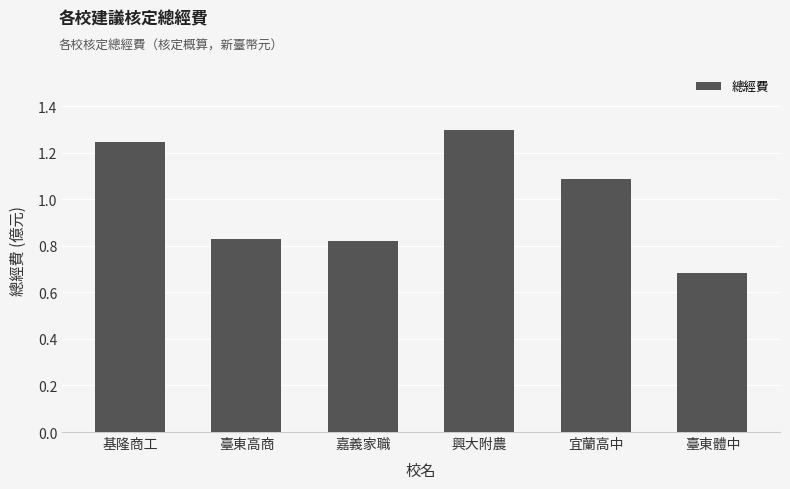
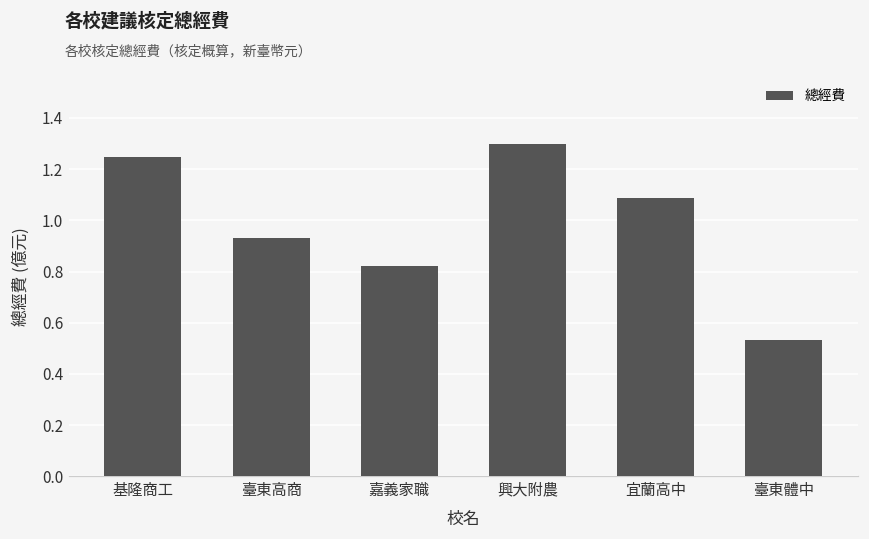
  {
    "基隆商工": 1.25,
-   "臺東高商": 0.83,
+   "臺東高商": 0.93,
    "嘉義家職": 0.82,
    "興大附農": 1.30,
    "宜蘭高中": 1.09,
-   "臺東體中": 0.68
+   "臺東體中": 0.53
  }
